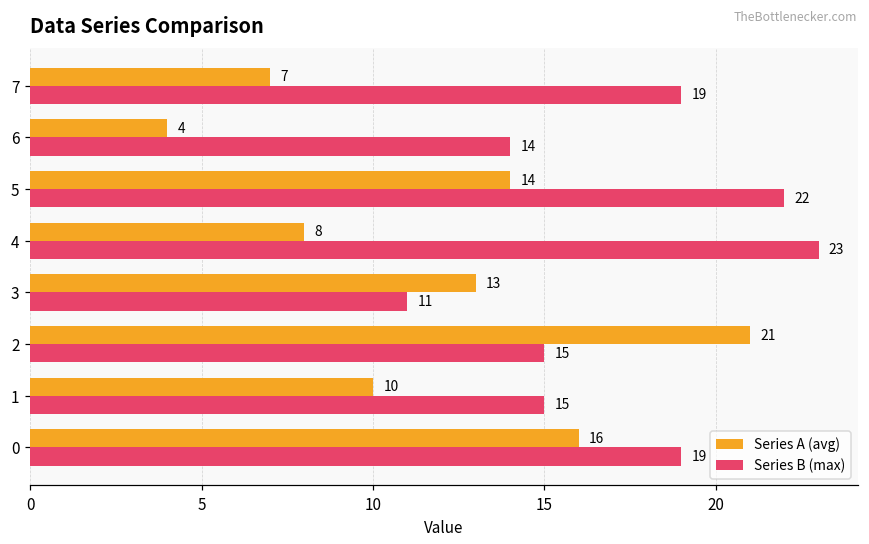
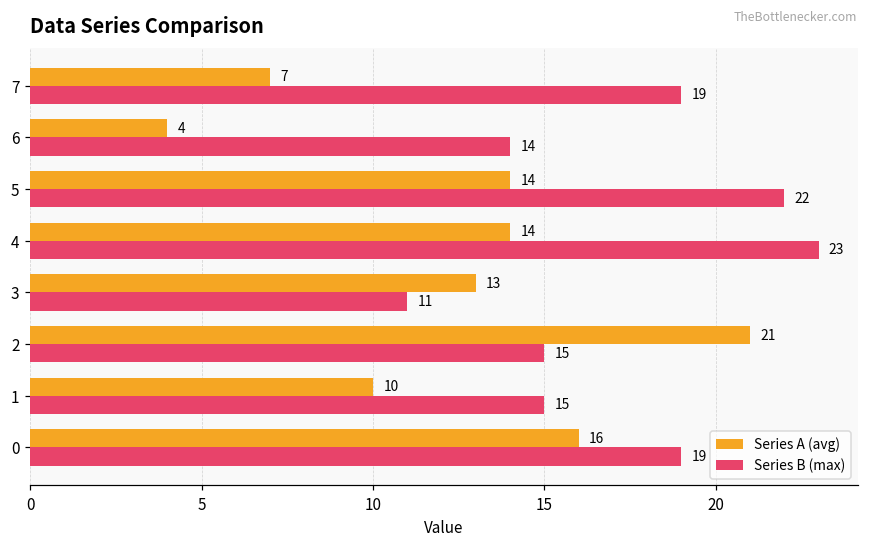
  {
    "Series A (avg)": {
      "7": 7,
      "6": 4,
      "5": 14,
-     "4": 8,
+     "4": 14,
      "3": 13,
      "2": 21,
      "1": 10,
      "0": 16
    },
    "Series B (max)": {
      "7": 19,
      "6": 14,
      "5": 22,
      "4": 23,
      "3": 11,
      "2": 15,
      "1": 15,
      "0": 19
    }
  }
